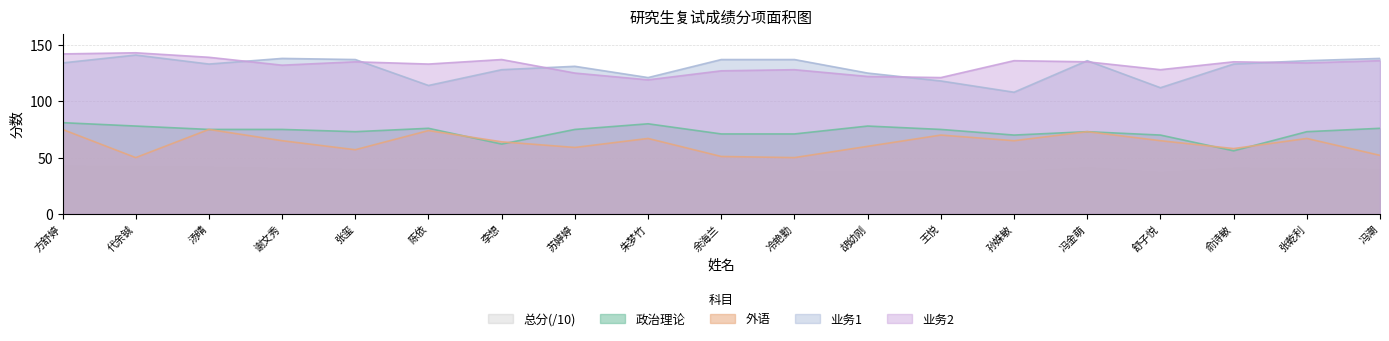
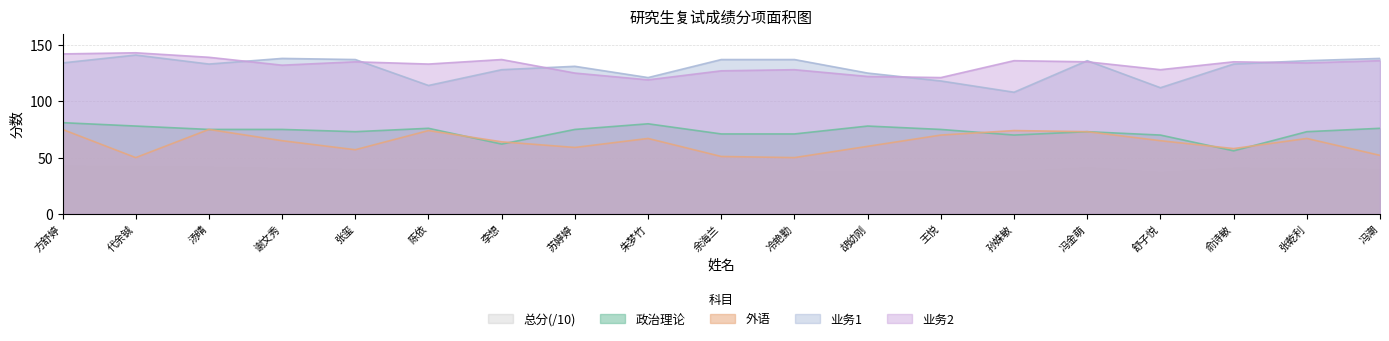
  {
    "政治理论": {
      "方舒婷": 81,
      "代余铖": 78,
      "谢文秀": 75,
      "张玺": 73,
      "苏婷婷": 75,
      "朱梦竹": 80,
      "余海兰": 71,
      "冷艳勤": 71,
      "胡幼刚": 78,
      "王悦": 75,
      "孙姝敏": 70,
      "舒子悦": 70,
      "张乾利": 73,
      "冯潮": 76
    },
    "外语": {
      "方舒婷": 75,
      "代余铖": 50,
      "谢文秀": 65,
      "张玺": 57,
      "苏婷婷": 59,
      "朱梦竹": 67,
      "余海兰": 51,
      "冷艳勤": 50,
      "胡幼刚": 60,
      "王悦": 70,
-     "孙姝敏": 65,
+     "孙姝敏": 74,
      "舒子悦": 65,
      "张乾利": 67,
      "冯潮": 52
    }
  }
